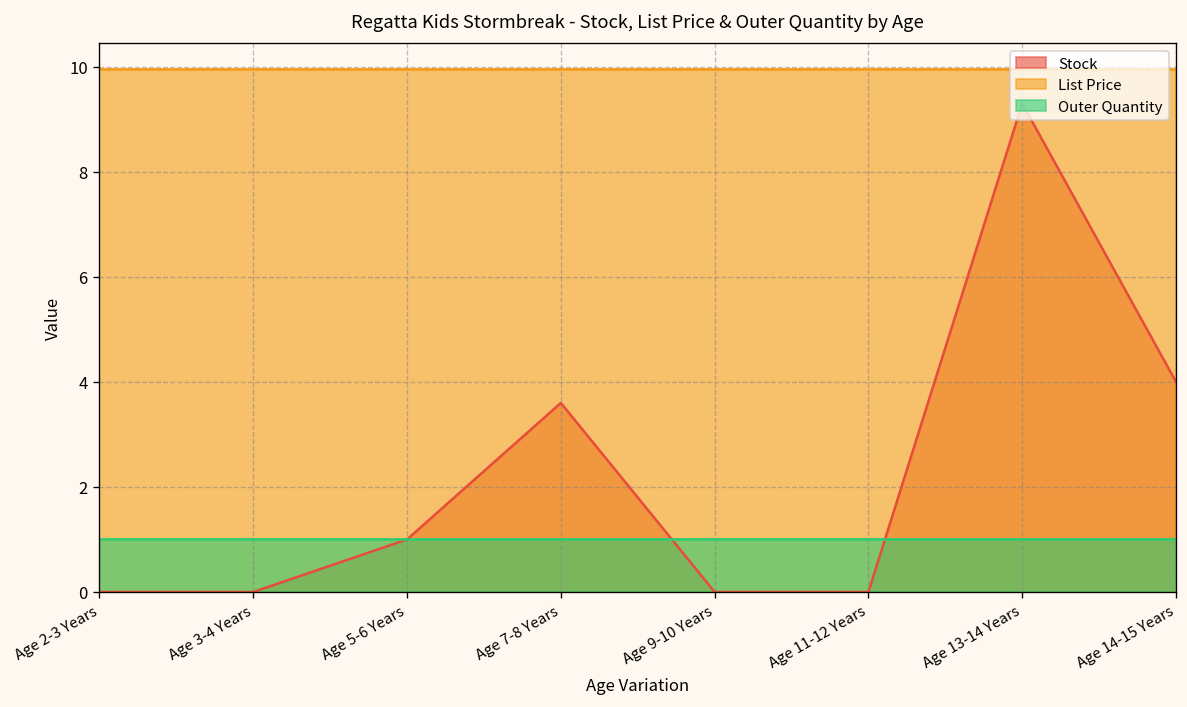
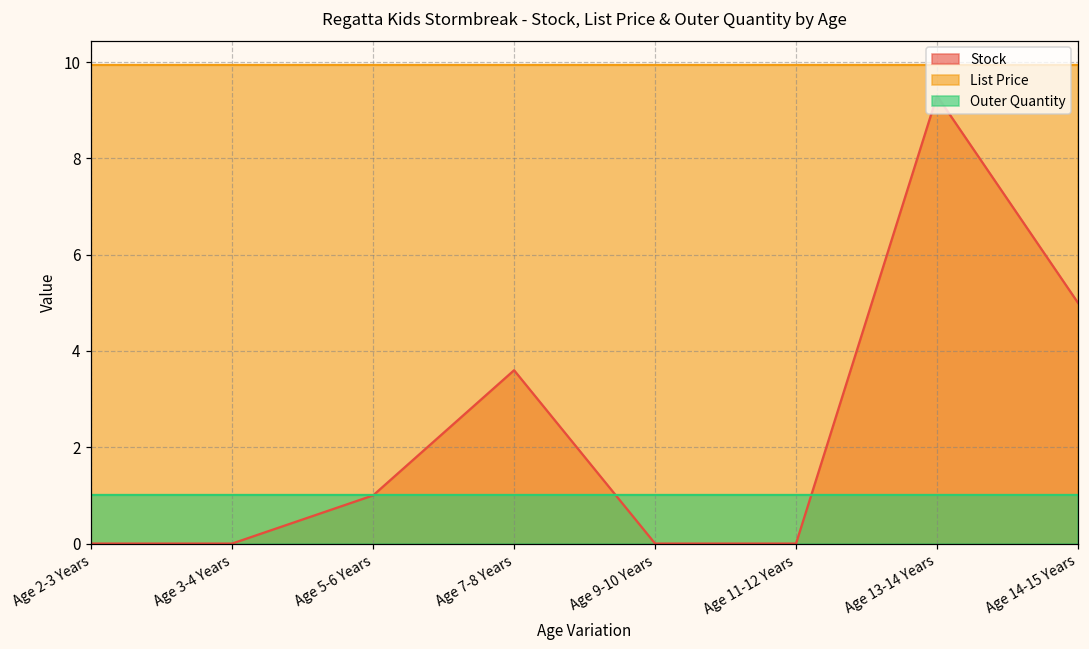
  {
    "Stock": {
      "Age 2-3 Years": 0,
      "Age 3-4 Years": 0,
      "Age 7-8 Years": 3.6,
      "Age 9-10 Years": 0,
      "Age 11-12 Years": 0,
-     "Age 14-15 Years": 4
+     "Age 14-15 Years": 5
    },
    "List Price": {
      "Age 2-3 Years": 10,
      "Age 3-4 Years": 10,
      "Age 5-6 Years": 10,
      "Age 7-8 Years": 10,
      "Age 9-10 Years": 10,
      "Age 11-12 Years": 10,
      "Age 14-15 Years": 10
    },
    "Outer Quantity": {
      "Age 2-3 Years": 1,
      "Age 3-4 Years": 1,
      "Age 7-8 Years": 1,
      "Age 9-10 Years": 1,
      "Age 11-12 Years": 1,
      "Age 13-14 Years": 1,
      "Age 14-15 Years": 1
    }
  }
